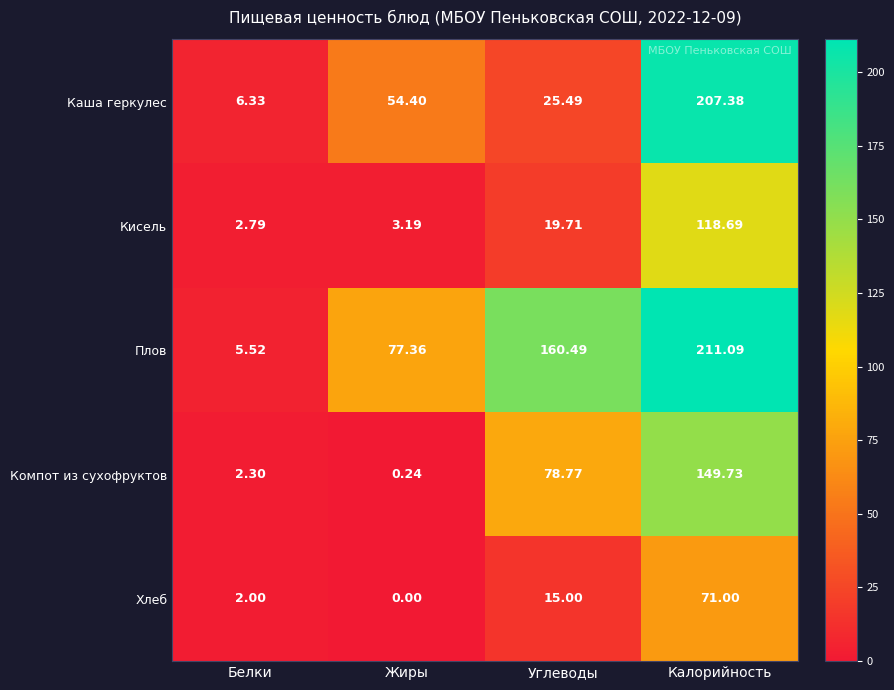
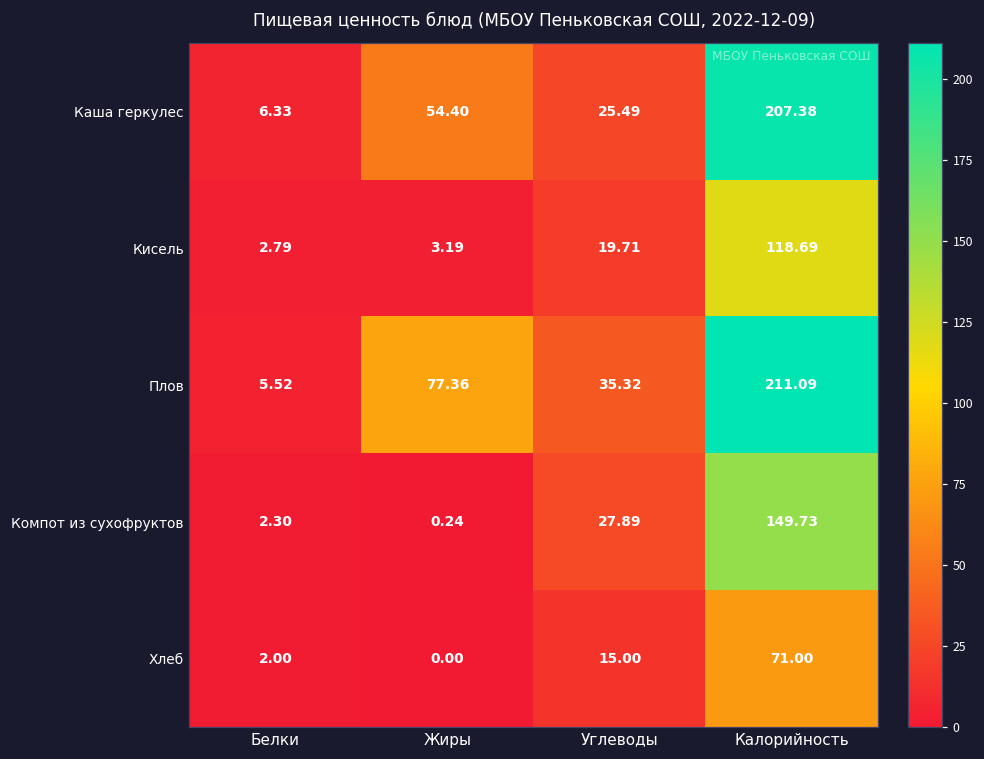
  {
    "Каша геркулес": {
      "Белки": 6.33,
      "Жиры": 54.40,
      "Углеводы": 25.49
    },
    "Кисель": {
      "Белки": 2.79,
      "Жиры": 3.19,
      "Углеводы": 19.71,
      "Калорийность": 118.69
    },
    "Плов": {
      "Белки": 5.52,
      "Жиры": 77.36,
-     "Углеводы": 160.49,
+     "Углеводы": 35.32,
      "Калорийность": 211.09
    },
    "Компот из сухофруктов": {
      "Белки": 2.30,
      "Жиры": 0.24,
-     "Углеводы": 78.77,
+     "Углеводы": 27.89,
      "Калорийность": 149.73
    },
    "Хлеб": {
      "Белки": 2.00,
      "Жиры": 0.00,
      "Углеводы": 15.00,
      "Калорийность": 71.00
    }
  }
